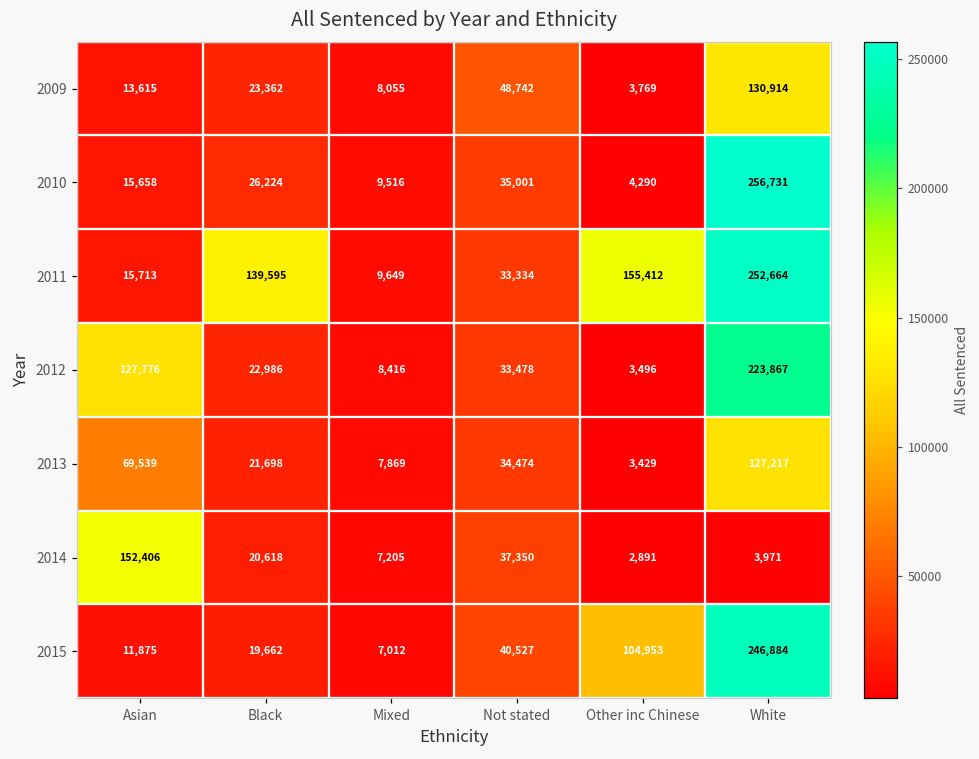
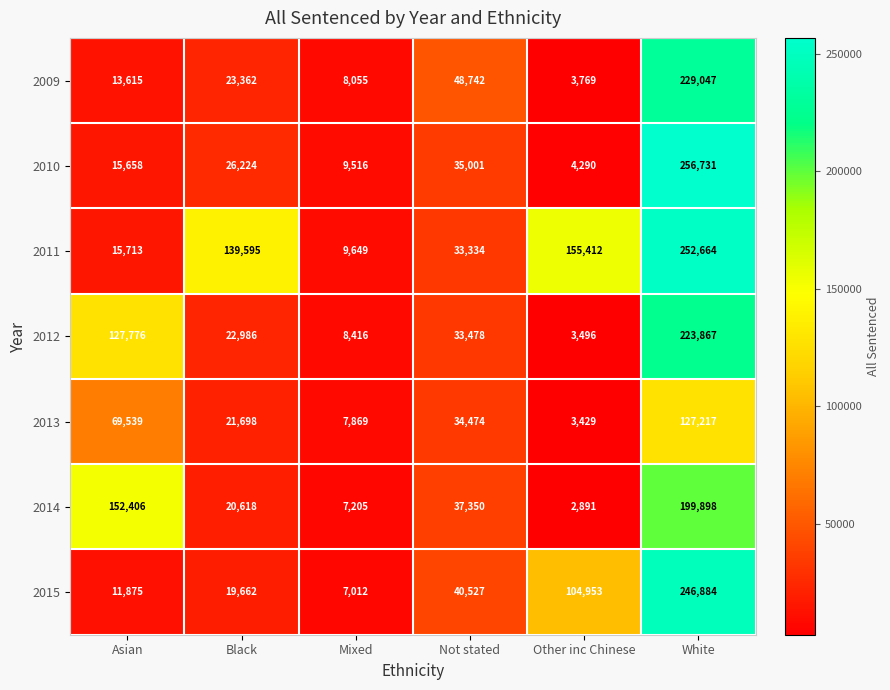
  {
    "2009": {
      "Asian": "13,615",
      "Black": "23,362",
      "Mixed": "8,055",
      "Not stated": "48,742",
      "Other inc Chinese": "3,769",
-     "White": "130,914"
+     "White": "229,047"
    },
    "2010": {
      "Asian": "15,658",
      "Black": "26,224",
      "Mixed": "9,516",
      "Not stated": "35,001",
      "Other inc Chinese": "4,290",
      "White": "256,731"
    },
    "2011": {
      "Asian": "15,713",
      "Black": "139,595",
      "Mixed": "9,649",
      "Not stated": "33,334",
      "Other inc Chinese": "155,412",
      "White": "252,664"
    },
    "2012": {
      "Asian": "127,776",
      "Black": "22,986",
      "Mixed": "8,416",
      "Not stated": "33,478",
      "Other inc Chinese": "3,496",
      "White": "223,867"
    },
    "2013": {
      "Asian": "69,539",
      "Black": "21,698",
      "Mixed": "7,869",
      "Not stated": "34,474",
      "Other inc Chinese": "3,429",
      "White": "127,217"
    },
    "2014": {
      "Asian": "152,406",
      "Black": "20,618",
      "Mixed": "7,205",
      "Not stated": "37,350",
      "Other inc Chinese": "2,891",
-     "White": "3,971"
+     "White": "199,898"
    },
    "2015": {
      "Asian": "11,875",
      "Black": "19,662",
      "Mixed": "7,012",
      "Not stated": "40,527",
      "Other inc Chinese": "104,953",
      "White": "246,884"
    }
  }
